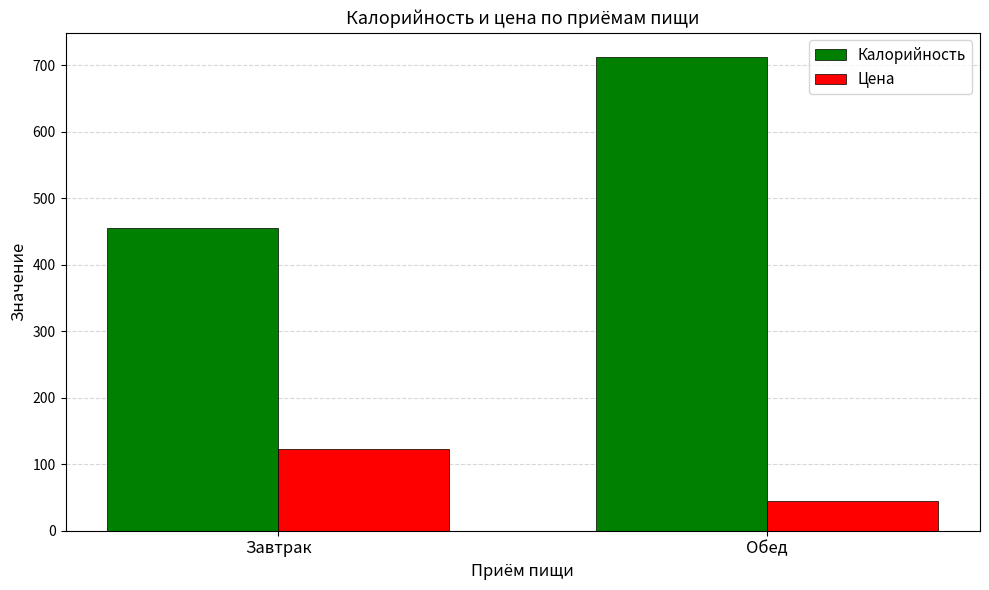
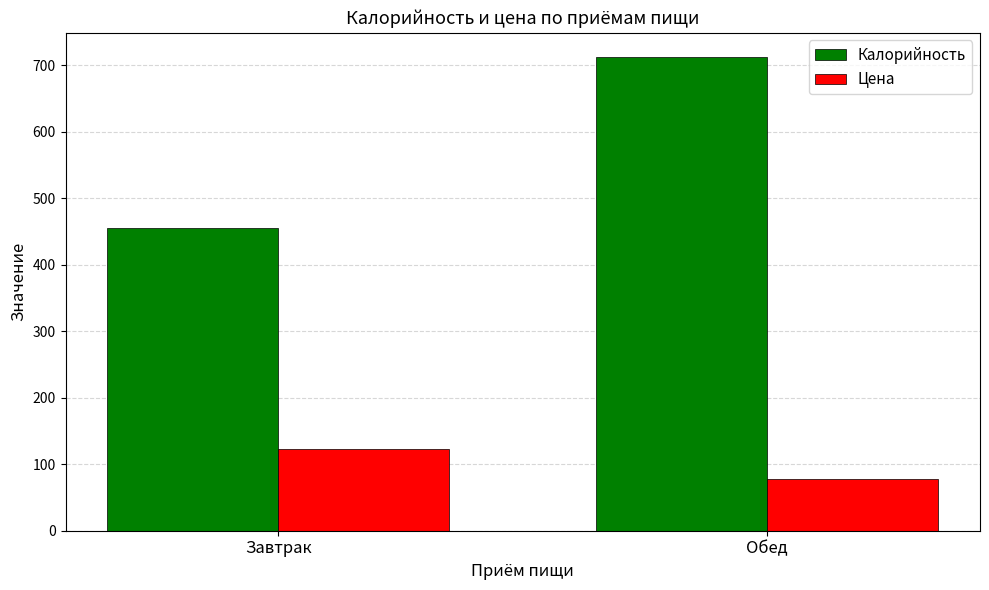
  {
    "Калорийность": {
      "Завтрак": 460,
      "Обед": 710
    },
    "Цена": {
      "Завтрак": 120,
-     "Обед": 50
+     "Обед": 80
    }
  }
